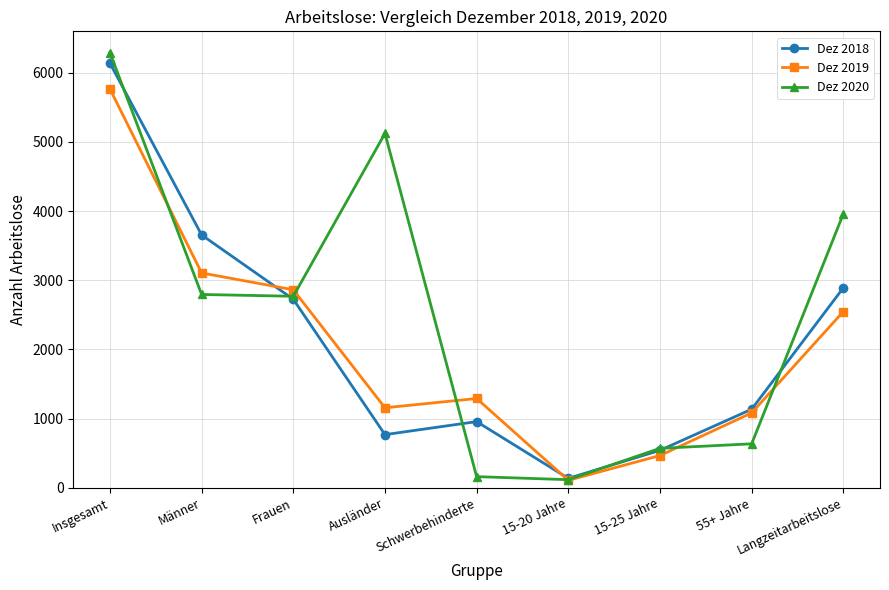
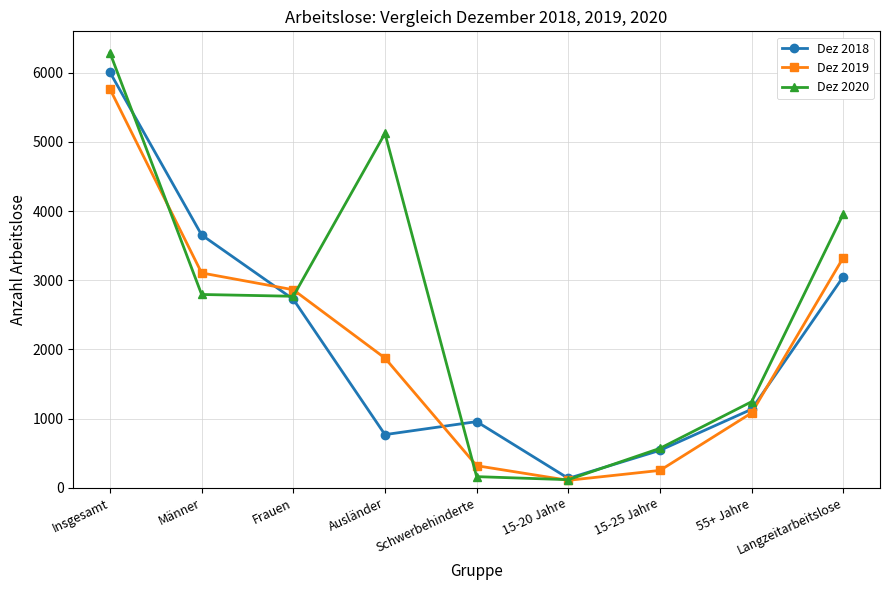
  {
    "Dez 2018": {
-     "Insgesamt": 6100,
+     "Insgesamt": 6000,
      "Männer": 3700,
      "Frauen": 2700,
      "Ausländer": 800,
      "Schwerbehinderte": 1000,
      "55+ Jahre": 1100,
-     "Langzeitarbeitslose": 2900
+     "Langzeitarbeitslose": 3100
    },
    "Dez 2019": {
      "Insgesamt": 5800,
      "Männer": 3100,
      "Frauen": 2900,
-     "Ausländer": 1200,
-     "Schwerbehinderte": 1300,
-     "15-25 Jahre": 500,
+     "Ausländer": 1900,
+     "Schwerbehinderte": 300,
+     "15-25 Jahre": 300,
      "55+ Jahre": 1100,
-     "Langzeitarbeitslose": 2500
+     "Langzeitarbeitslose": 3300
    },
    "Dez 2020": {
      "Insgesamt": 6300,
      "Männer": 2800,
      "Frauen": 2800,
      "Ausländer": 5100,
      "Schwerbehinderte": 200,
-     "55+ Jahre": 600,
+     "55+ Jahre": 1200,
      "Langzeitarbeitslose": 4000
    }
  }
